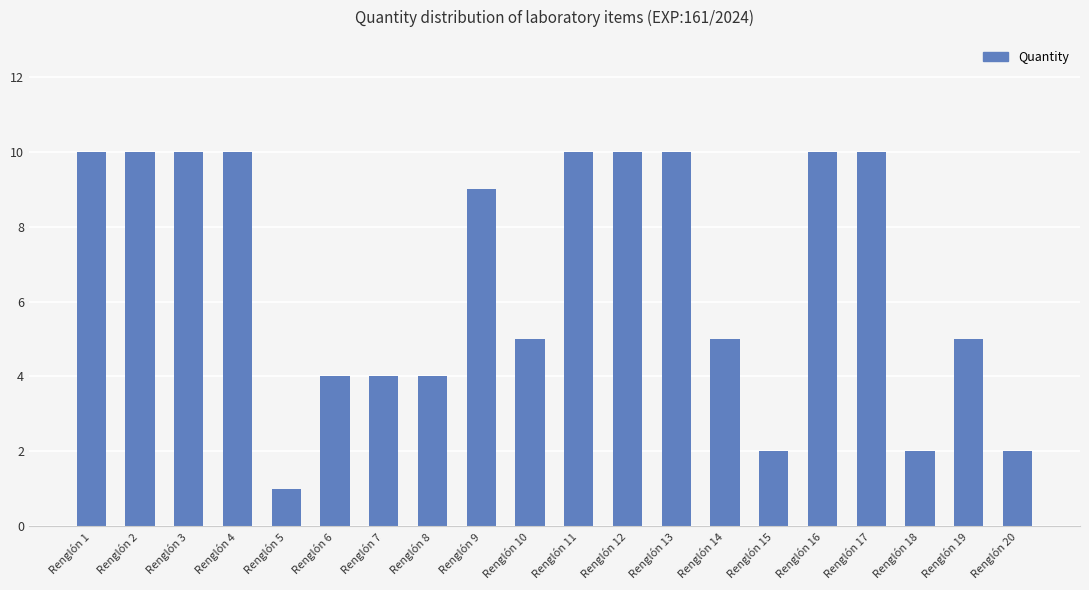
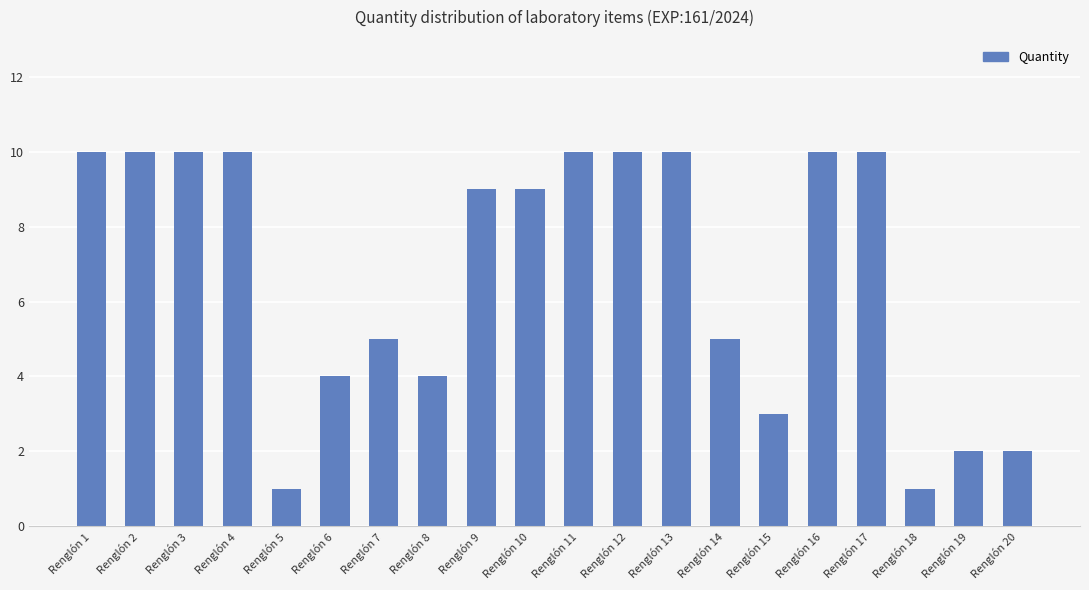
  {
    "Renglón 1": 10,
    "Renglón 2": 10,
    "Renglón 3": 10,
    "Renglón 4": 10,
    "Renglón 5": 1,
    "Renglón 6": 4,
-   "Renglón 7": 4,
+   "Renglón 7": 5,
    "Renglón 8": 4,
    "Renglón 9": 9,
-   "Renglón 10": 5,
+   "Renglón 10": 9,
    "Renglón 11": 10,
    "Renglón 12": 10,
    "Renglón 13": 10,
    "Renglón 14": 5,
-   "Renglón 15": 2,
+   "Renglón 15": 3,
    "Renglón 16": 10,
    "Renglón 17": 10,
-   "Renglón 18": 2,
-   "Renglón 19": 5,
+   "Renglón 18": 1,
+   "Renglón 19": 2,
    "Renglón 20": 2
  }
